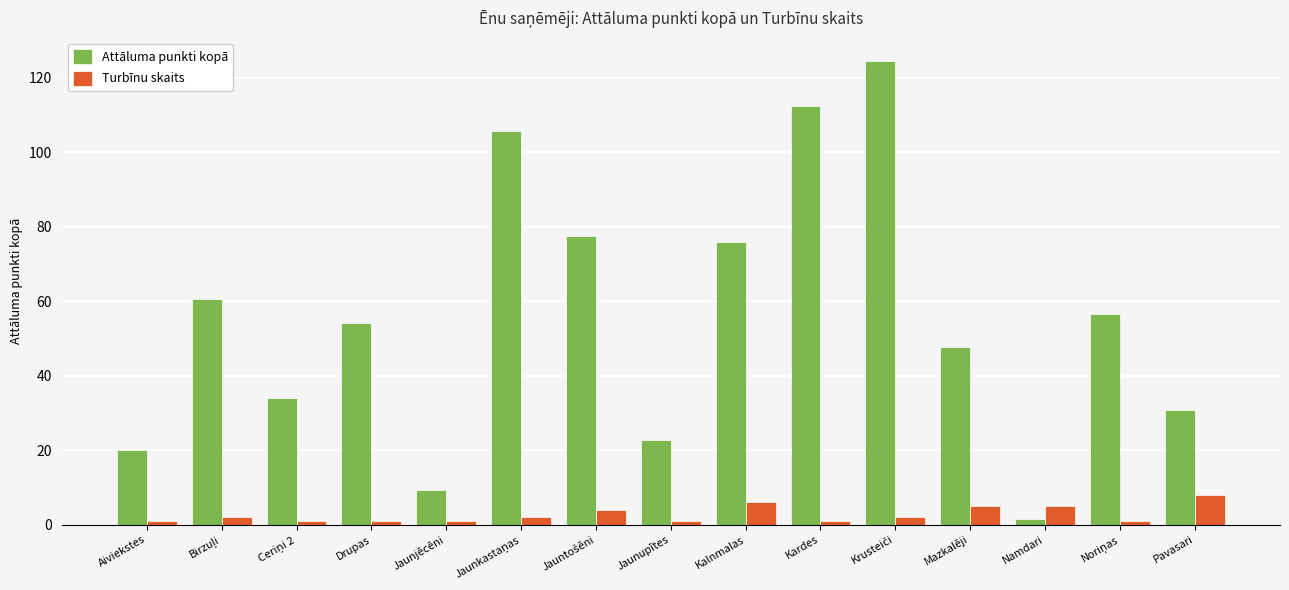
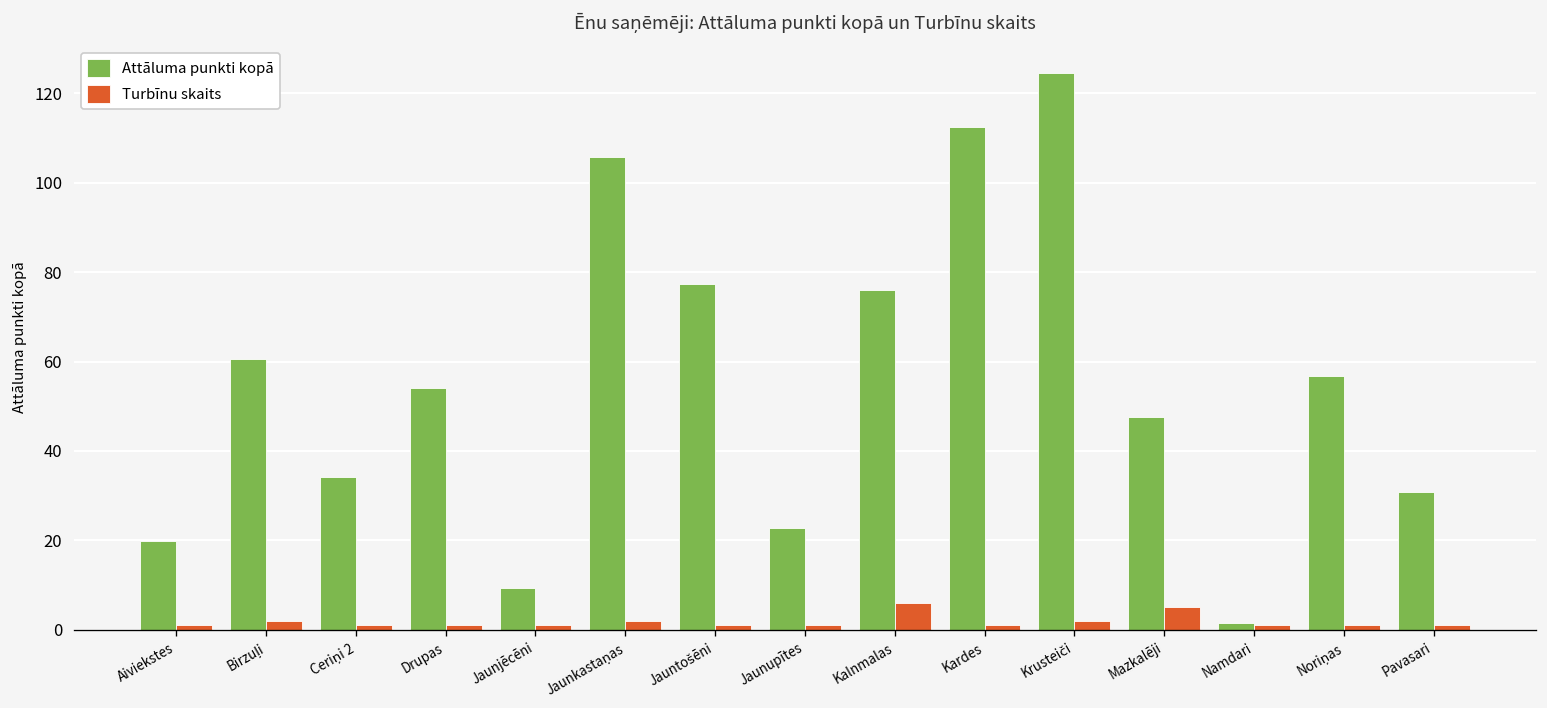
  {
    "Attāluma punkti kopā": {
      "Aiviekstes": 20,
      "Birzuļi": 61,
      "Ceriņi 2": 34,
      "Drupas": 54,
      "Jaunjēcēni": 9,
      "Jaunkastaņas": 106,
      "Jauntošēni": 77,
      "Jaunupītes": 23,
      "Kalnmalas": 76,
      "Kardes": 113,
      "Krusteiči": 125,
      "Mazkalēji": 48,
      "Namdari": 1,
      "Noriņas": 57,
      "Pavasari": 31
    },
    "Turbīnu skaits": {
      "Aiviekstes": 1,
      "Birzuļi": 2,
      "Ceriņi 2": 1,
      "Drupas": 1,
      "Jaunjēcēni": 1,
      "Jaunkastaņas": 2,
-     "Jauntošēni": 4,
+     "Jauntošēni": 1,
      "Jaunupītes": 1,
      "Kalnmalas": 6,
      "Kardes": 1,
      "Krusteiči": 2,
      "Mazkalēji": 5,
-     "Namdari": 5,
+     "Namdari": 1,
      "Noriņas": 1,
-     "Pavasari": 8
+     "Pavasari": 1
    }
  }
